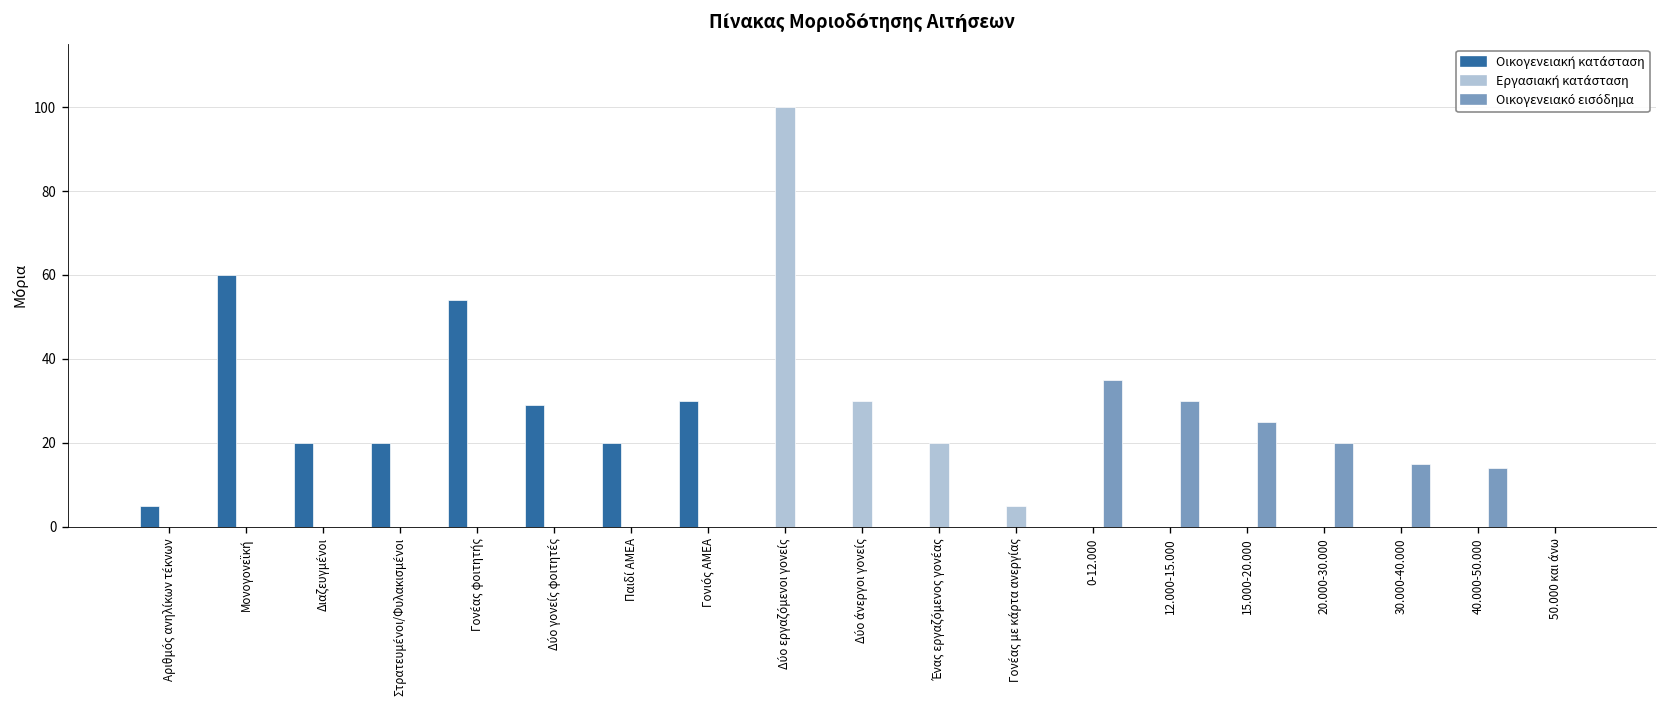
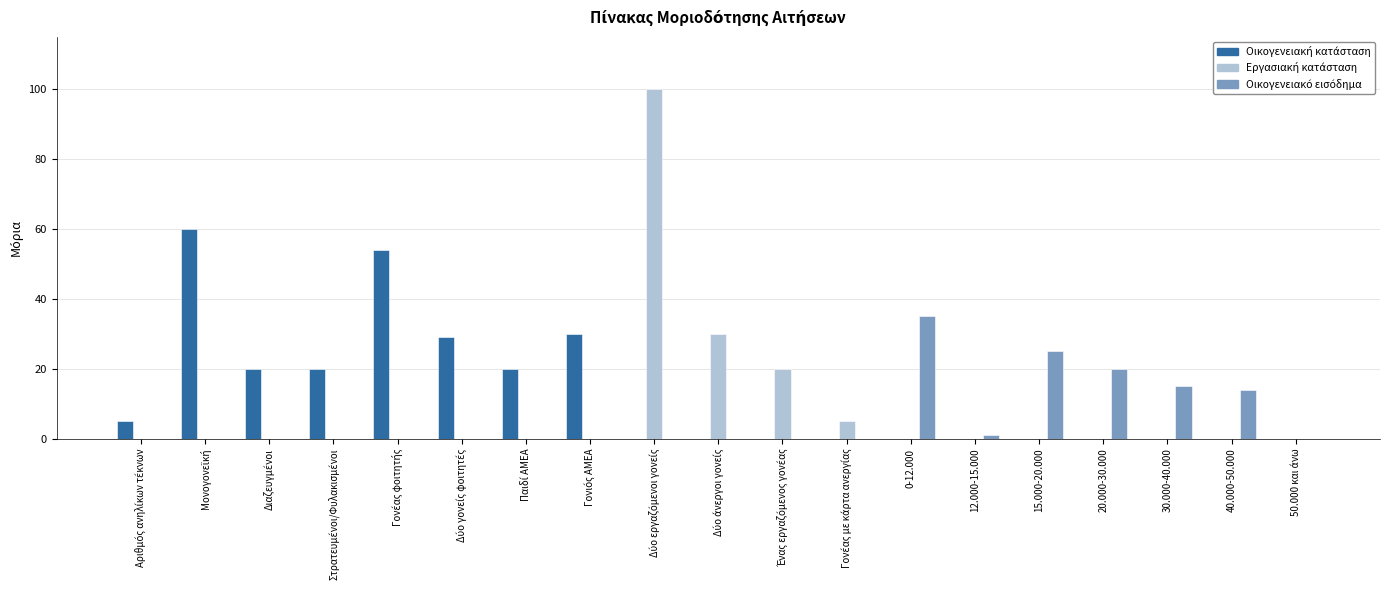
  {
    "Οικογενειακή κατάσταση": {
      "Αριθμός ανηλίκων τέκνων": 5,
      "Μονογονεϊκή": 60,
      "Διαζευγμένοι": 20,
      "Στρατευμένοι/Φυλακισμένοι": 20,
      "Γονέας φοιτητής": 54,
      "Δύο γονείς φοιτητές": 29,
      "Παιδί ΑΜΕΑ": 20,
      "Γονιός ΑΜΕΑ": 30,
      "Δύο εργαζόμενοι γονείς": 0,
      "Δύο άνεργοι γονείς": 0,
      "Ένας εργαζόμενος γονέας": 0,
      "Γονέας με κάρτα ανεργίας": 0,
      "0-12.000": 0,
      "12.000-15.000": 0,
      "15.000-20.000": 0,
      "20.000-30.000": 0,
      "30.000-40.000": 0,
      "40.000-50.000": 0,
      "50.000 και άνω": 0
    },
    "Εργασιακή κατάσταση": {
      "Αριθμός ανηλίκων τέκνων": 0,
      "Μονογονεϊκή": 0,
      "Διαζευγμένοι": 0,
      "Στρατευμένοι/Φυλακισμένοι": 0,
      "Γονέας φοιτητής": 0,
      "Δύο γονείς φοιτητές": 0,
      "Παιδί ΑΜΕΑ": 0,
      "Γονιός ΑΜΕΑ": 0,
      "Δύο εργαζόμενοι γονείς": 100,
      "Δύο άνεργοι γονείς": 30,
      "Ένας εργαζόμενος γονέας": 20,
      "Γονέας με κάρτα ανεργίας": 5,
      "0-12.000": 0,
      "12.000-15.000": 0,
      "15.000-20.000": 0,
      "20.000-30.000": 0,
      "30.000-40.000": 0,
      "40.000-50.000": 0,
      "50.000 και άνω": 0
    },
    "Οικογενειακό εισόδημα": {
      "Αριθμός ανηλίκων τέκνων": 0,
      "Μονογονεϊκή": 0,
      "Διαζευγμένοι": 0,
      "Στρατευμένοι/Φυλακισμένοι": 0,
      "Γονέας φοιτητής": 0,
      "Δύο γονείς φοιτητές": 0,
      "Παιδί ΑΜΕΑ": 0,
      "Γονιός ΑΜΕΑ": 0,
      "Δύο εργαζόμενοι γονείς": 0,
      "Δύο άνεργοι γονείς": 0,
      "Ένας εργαζόμενος γονέας": 0,
      "Γονέας με κάρτα ανεργίας": 0,
      "0-12.000": 35,
-     "12.000-15.000": 30,
+     "12.000-15.000": 1,
      "15.000-20.000": 25,
      "20.000-30.000": 20,
      "30.000-40.000": 15,
      "40.000-50.000": 14,
      "50.000 και άνω": 0
    }
  }
